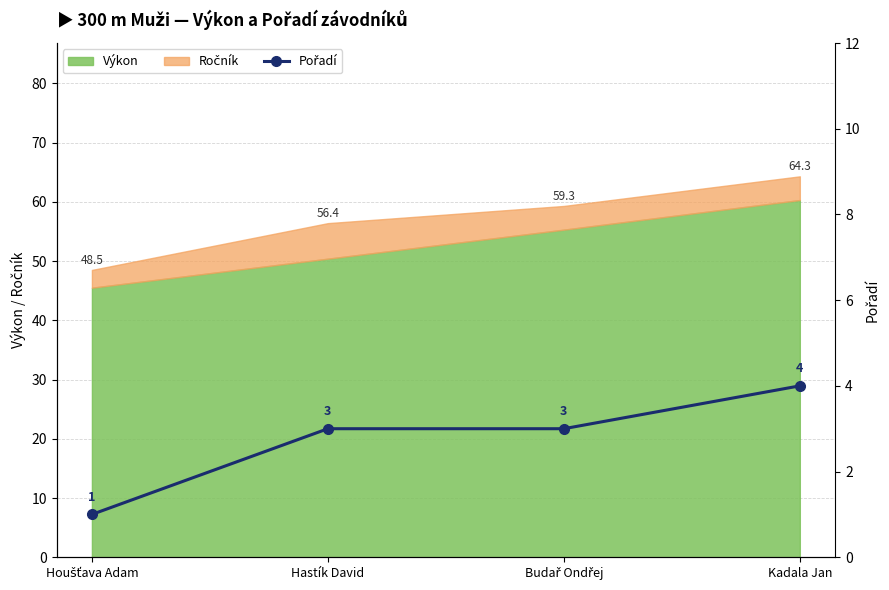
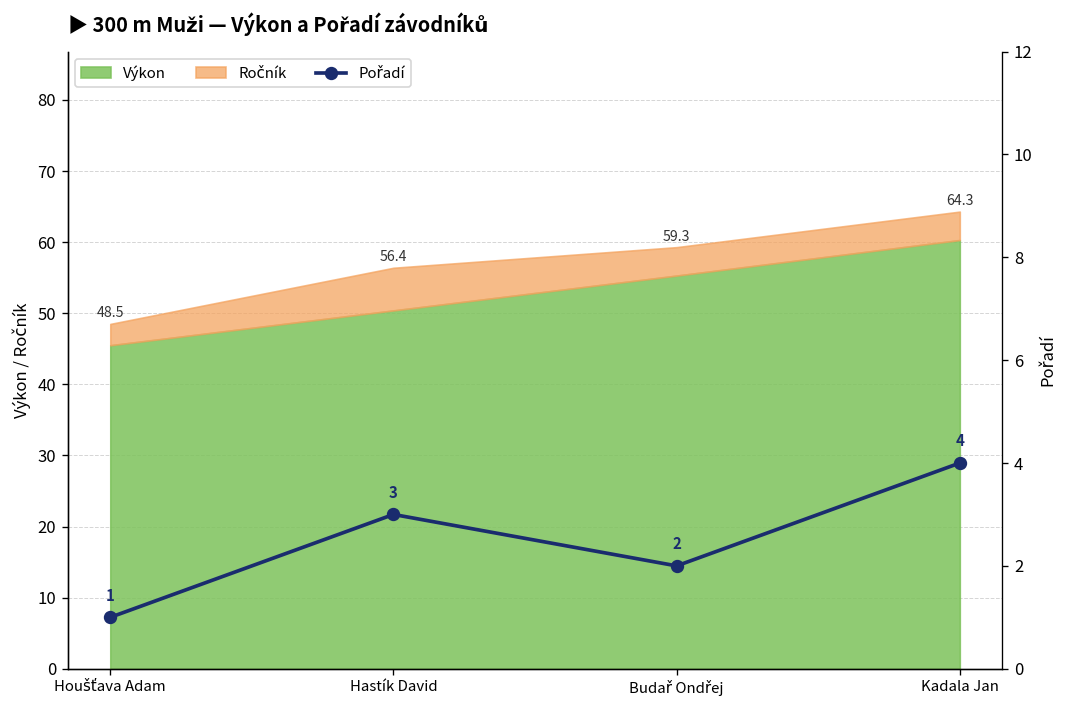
  {
    "Pořadí": {
      "Houšťava Adam": 1,
      "Hastík David": 3,
-     "Budař Ondřej": 3,
+     "Budař Ondřej": 2,
      "Kadala Jan": 4
    }
  }
